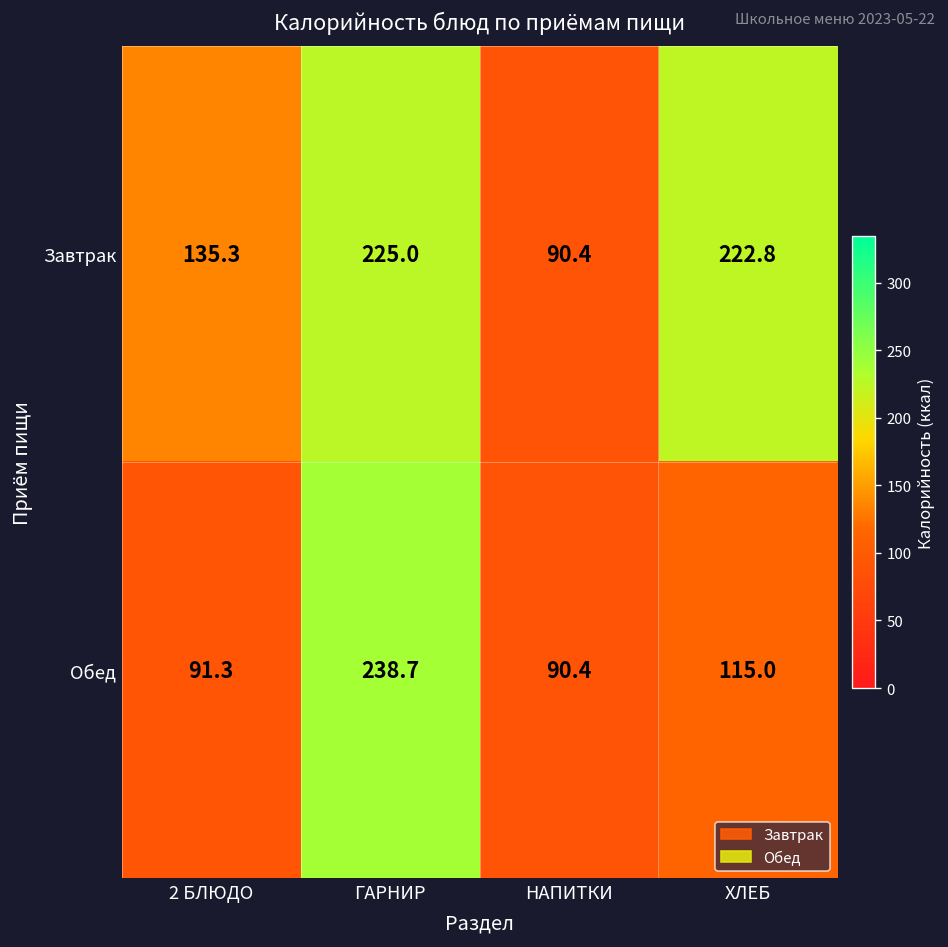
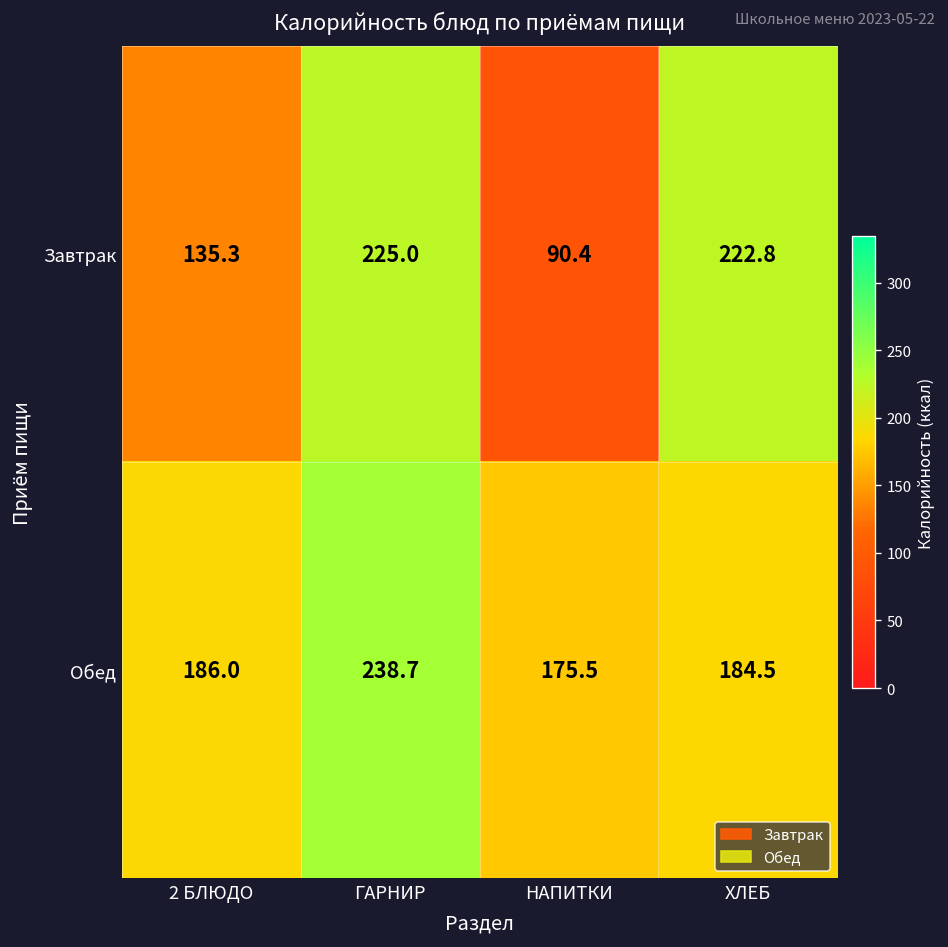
  {
    "Завтрак": {
      "2 БЛЮДО": 135.3,
      "ГАРНИР": 225.0,
      "НАПИТКИ": 90.4,
      "ХЛЕБ": 222.8
    },
    "Обед": {
-     "2 БЛЮДО": 91.3,
+     "2 БЛЮДО": 186.0,
      "ГАРНИР": 238.7,
-     "НАПИТКИ": 90.4,
-     "ХЛЕБ": 115.0
+     "НАПИТКИ": 175.5,
+     "ХЛЕБ": 184.5
    }
  }
